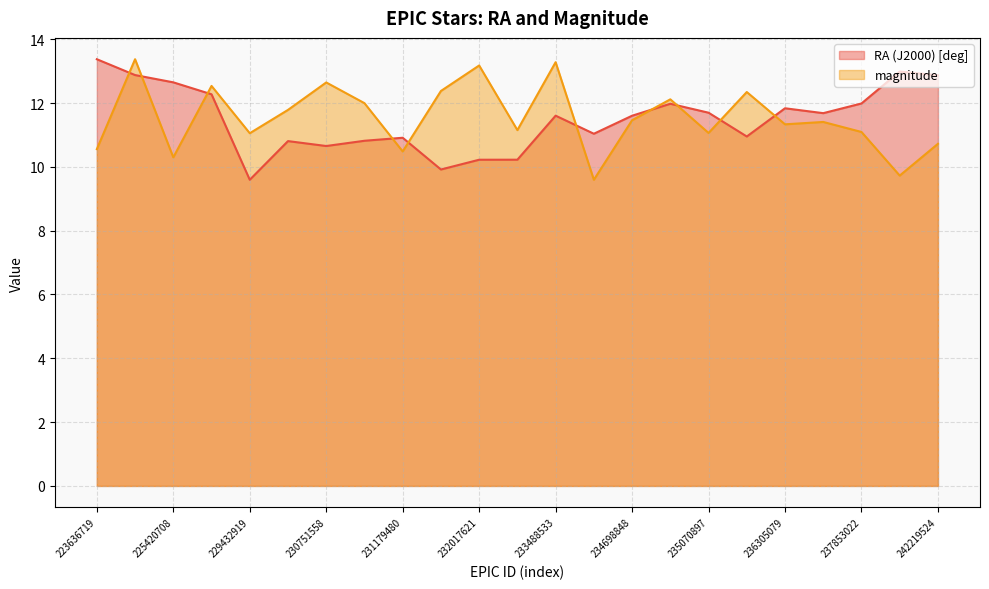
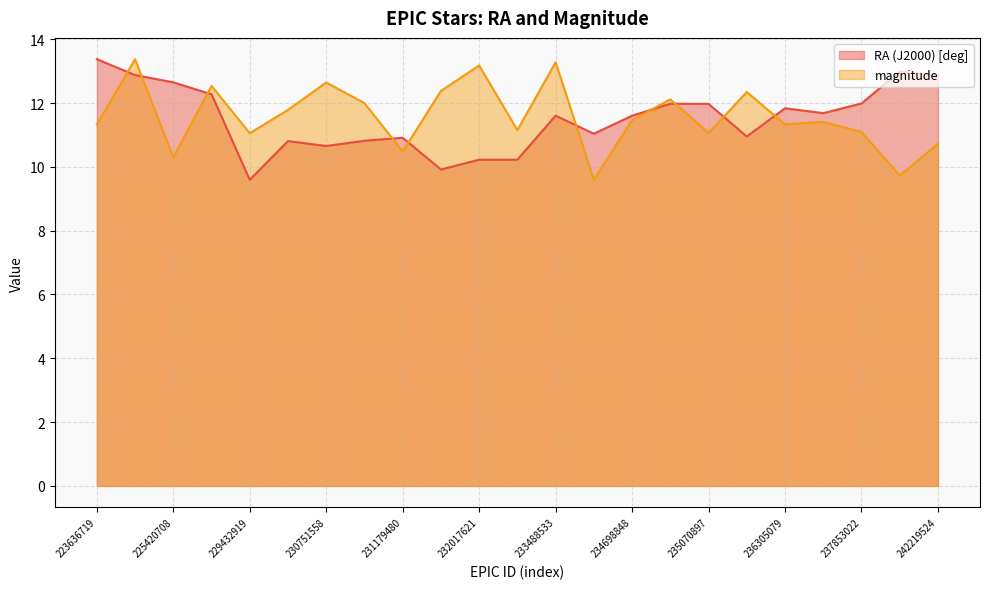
  {
    "RA (J2000) [deg]": {
      "223636719": 13.4,
      "225420708": 12.6,
      "229432919": 9.6,
      "230751558": 10.7,
      "231179480": 10.9,
      "232017621": 10.2,
      "233488533": 11.6,
      "234698848": 11.6,
-     "235070897": 11.7,
+     "235070897": 12.0,
      "236305079": 11.8,
      "237853022": 12.0
    },
    "magnitude": {
-     "223636719": 10.6,
+     "223636719": 11.3,
      "225420708": 10.3,
      "229432919": 11.1,
      "230751558": 12.6,
      "231179480": 10.5,
      "232017621": 13.2,
      "233488533": 13.3,
      "234698848": 11.5,
      "235070897": 11.1,
      "236305079": 11.3,
      "237853022": 11.1,
      "242219524": 10.7
    }
  }
